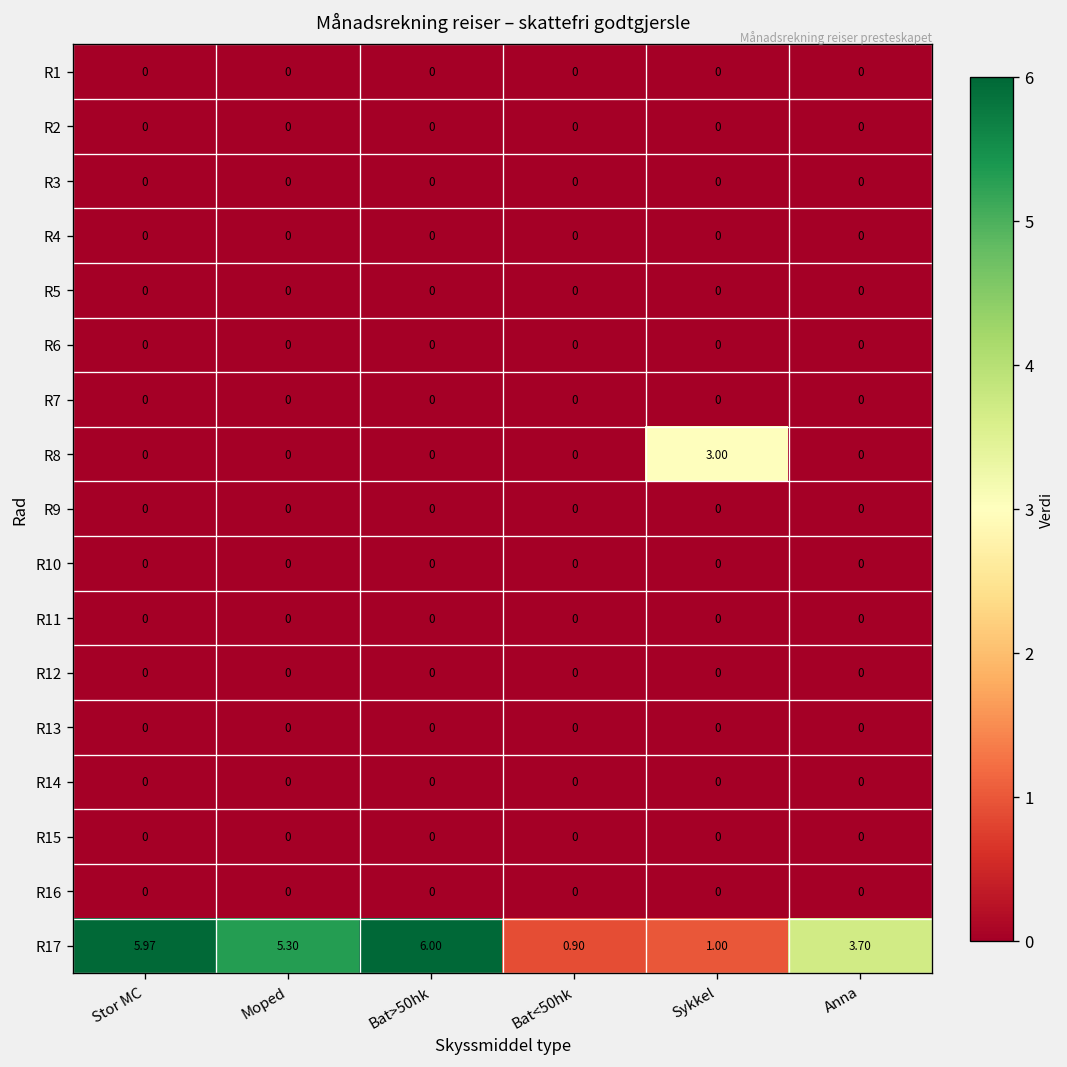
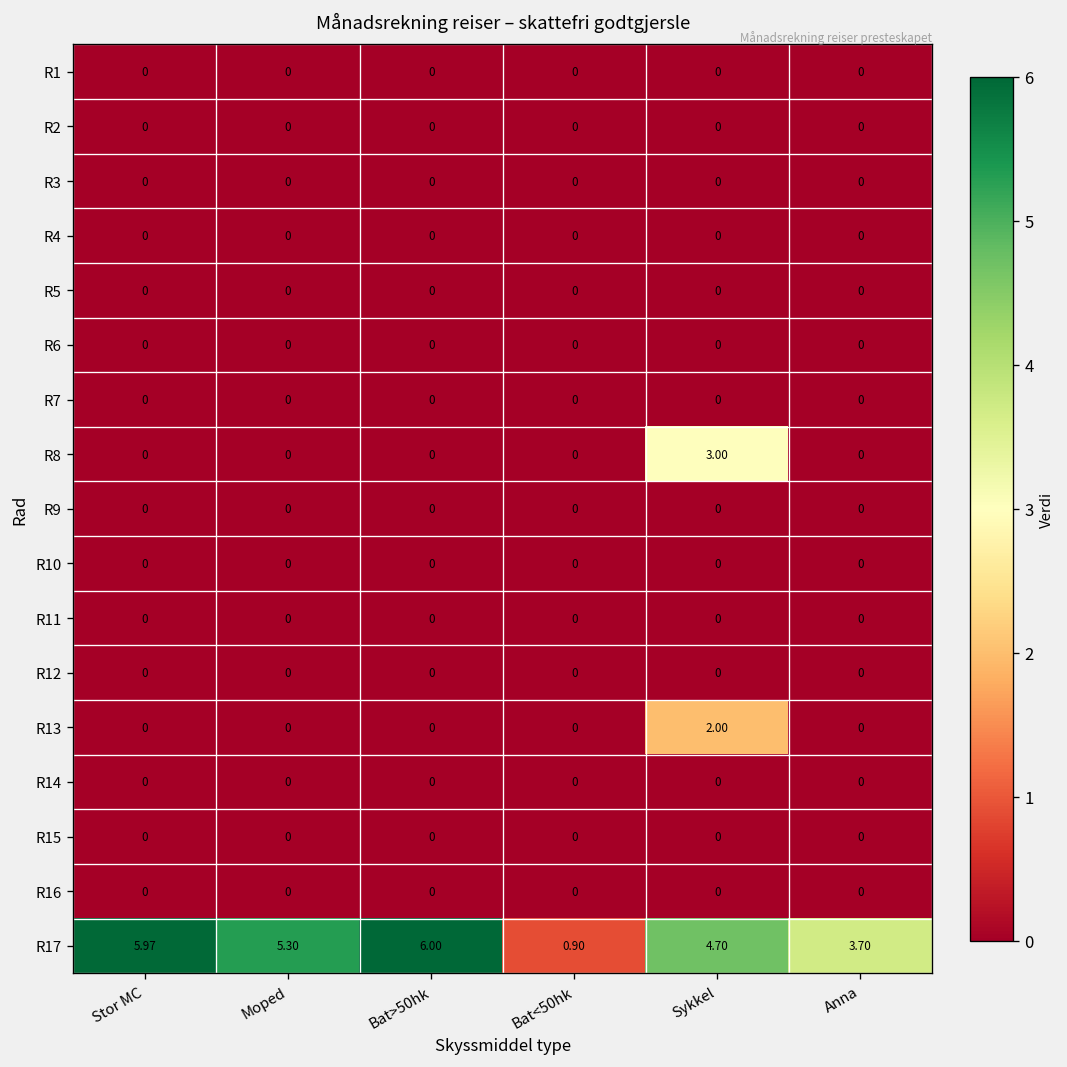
  {
    "R1": {
      "Stor MC": 0,
      "Moped": 0,
      "Bat>50hk": 0,
      "Bat<50hk": 0,
      "Sykkel": 0,
      "Anna": 0
    },
    "R2": {
      "Stor MC": 0,
      "Moped": 0,
      "Bat>50hk": 0,
      "Bat<50hk": 0,
      "Sykkel": 0,
      "Anna": 0
    },
    "R3": {
      "Stor MC": 0,
      "Moped": 0,
      "Bat>50hk": 0,
      "Bat<50hk": 0,
      "Sykkel": 0,
      "Anna": 0
    },
    "R4": {
      "Stor MC": 0,
      "Moped": 0,
      "Bat>50hk": 0,
      "Bat<50hk": 0,
      "Sykkel": 0,
      "Anna": 0
    },
    "R5": {
      "Stor MC": 0,
      "Moped": 0,
      "Bat>50hk": 0,
      "Bat<50hk": 0,
      "Sykkel": 0,
      "Anna": 0
    },
    "R6": {
      "Stor MC": 0,
      "Moped": 0,
      "Bat>50hk": 0,
      "Bat<50hk": 0,
      "Sykkel": 0,
      "Anna": 0
    },
    "R7": {
      "Stor MC": 0,
      "Moped": 0,
      "Bat>50hk": 0,
      "Bat<50hk": 0,
      "Sykkel": 0,
      "Anna": 0
    },
    "R8": {
      "Stor MC": 0,
      "Moped": 0,
      "Bat>50hk": 0,
      "Bat<50hk": 0,
      "Sykkel": 3.00,
      "Anna": 0
    },
    "R9": {
      "Stor MC": 0,
      "Moped": 0,
      "Bat>50hk": 0,
      "Bat<50hk": 0,
      "Sykkel": 0,
      "Anna": 0
    },
    "R10": {
      "Stor MC": 0,
      "Moped": 0,
      "Bat>50hk": 0,
      "Bat<50hk": 0,
      "Sykkel": 0,
      "Anna": 0
    },
    "R11": {
      "Stor MC": 0,
      "Moped": 0,
      "Bat>50hk": 0,
      "Bat<50hk": 0,
      "Sykkel": 0,
      "Anna": 0
    },
    "R12": {
      "Stor MC": 0,
      "Moped": 0,
      "Bat>50hk": 0,
      "Bat<50hk": 0,
      "Sykkel": 0,
      "Anna": 0
    },
    "R13": {
      "Stor MC": 0,
      "Moped": 0,
      "Bat>50hk": 0,
      "Bat<50hk": 0,
-     "Sykkel": 0,
+     "Sykkel": 2.00,
      "Anna": 0
    },
    "R14": {
      "Stor MC": 0,
      "Moped": 0,
      "Bat>50hk": 0,
      "Bat<50hk": 0,
      "Sykkel": 0,
      "Anna": 0
    },
    "R15": {
      "Stor MC": 0,
      "Moped": 0,
      "Bat>50hk": 0,
      "Bat<50hk": 0,
      "Sykkel": 0,
      "Anna": 0
    },
    "R16": {
      "Stor MC": 0,
      "Moped": 0,
      "Bat>50hk": 0,
      "Bat<50hk": 0,
      "Sykkel": 0,
      "Anna": 0
    },
    "R17": {
      "Stor MC": 5.97,
      "Moped": 5.30,
      "Bat>50hk": 6.00,
      "Bat<50hk": 0.90,
-     "Sykkel": 1.00,
+     "Sykkel": 4.70,
      "Anna": 3.70
    }
  }
